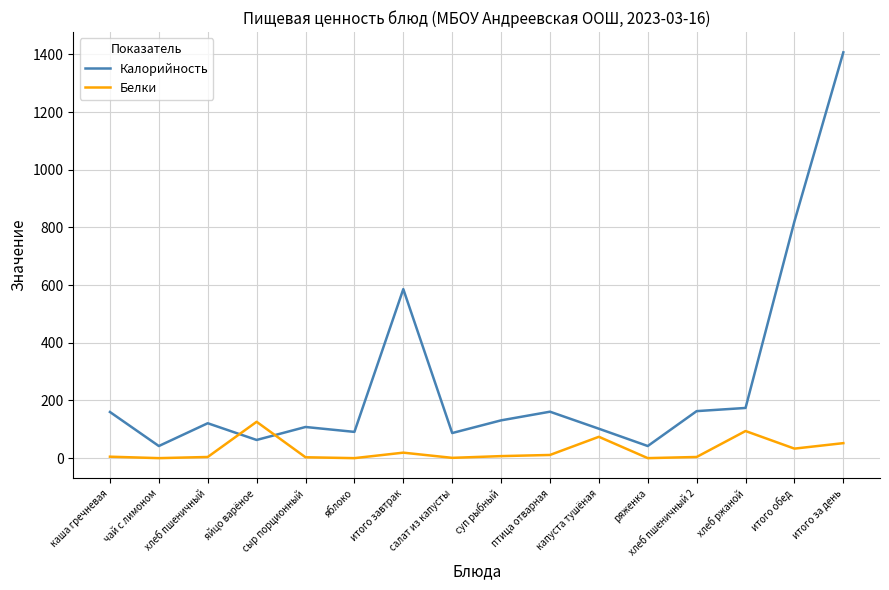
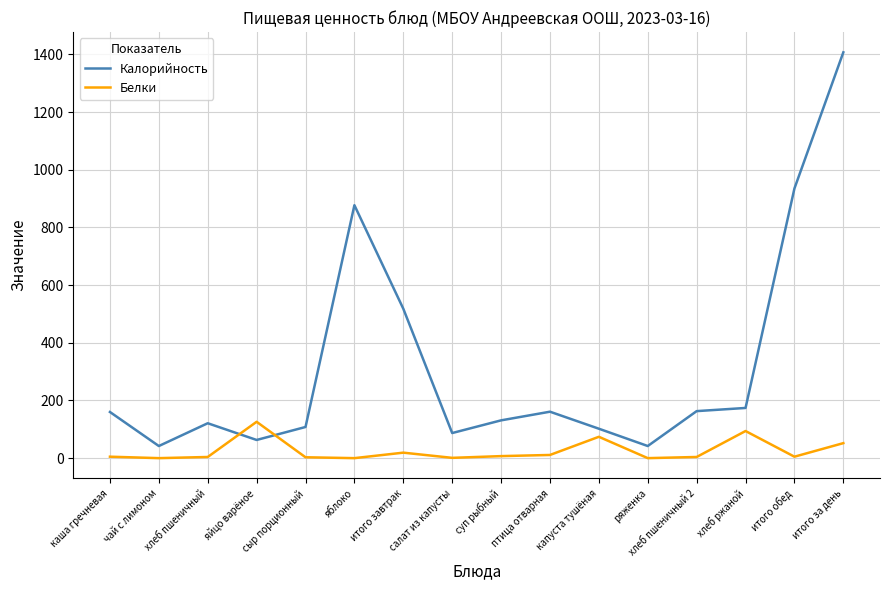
  {
    "Калорийность": {
      "каша гречневая": 160,
      "чай с лимоном": 40,
      "хлеб пшеничный": 120,
      "яйцо варёное": 60,
      "сыр порционный": 110,
-     "яблоко": 90,
-     "итого завтрак": 590,
+     "яблоко": 880,
+     "итого завтрак": 520,
      "салат из капусты": 90,
      "суп рыбный": 130,
      "птица отварная": 160,
      "капуста тушёная": 100,
      "ряженка": 40,
      "хлеб пшеничный 2": 160,
      "хлеб ржаной": 170,
-     "итого обед": 820,
+     "итого обед": 940,
      "итого за день": 1410
    },
    "Белки": {
      "каша гречневая": 10,
      "чай с лимоном": 0,
      "хлеб пшеничный": 0,
      "яйцо варёное": 130,
      "сыр порционный": 0,
      "яблоко": 0,
      "итого завтрак": 20,
      "салат из капусты": 0,
      "суп рыбный": 10,
      "птица отварная": 10,
      "капуста тушёная": 70,
      "ряженка": 0,
      "хлеб пшеничный 2": 0,
      "хлеб ржаной": 90,
-     "итого обед": 30,
+     "итого обед": 10,
      "итого за день": 50
    }
  }
